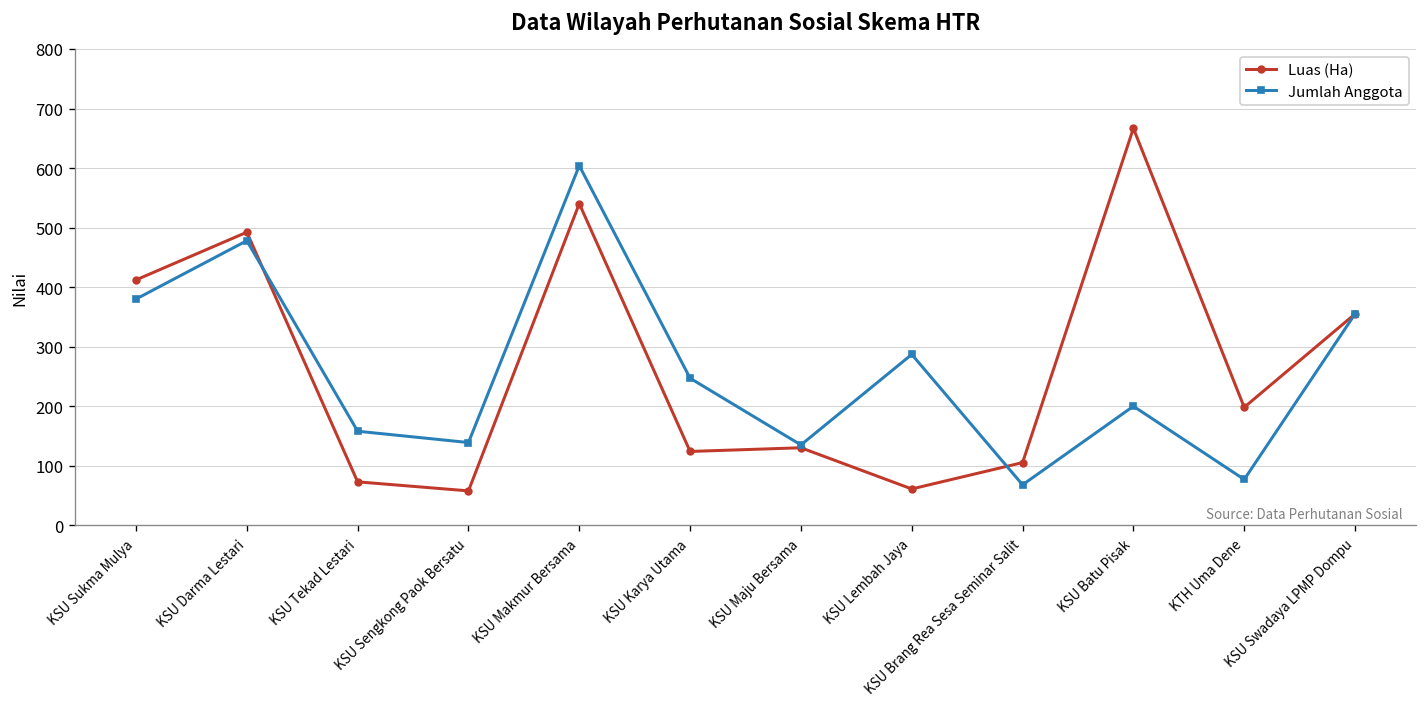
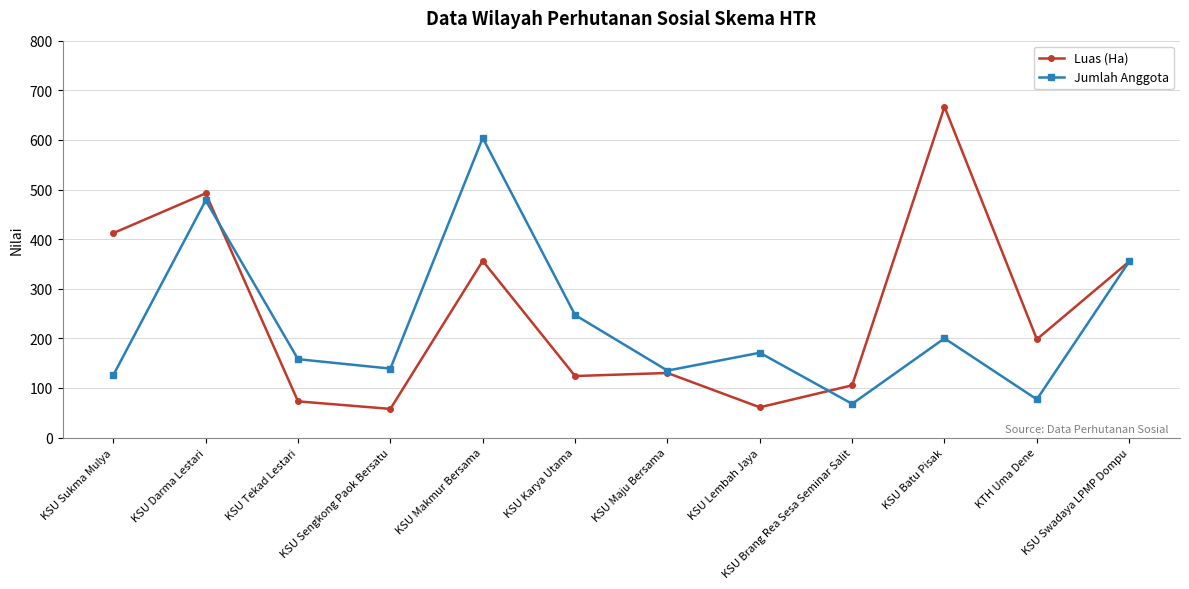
  {
    "Luas (Ha)": {
      "KSU Sukma Mulya": 410,
      "KSU Darma Lestari": 490,
      "KSU Tekad Lestari": 70,
      "KSU Sengkong Paok Bersatu": 60,
-     "KSU Makmur Bersama": 540,
+     "KSU Makmur Bersama": 360,
      "KSU Karya Utama": 120,
      "KSU Lembah Jaya": 60,
      "KSU Brang Rea Sesa Seminar Salit": 110,
      "KSU Batu Pisak": 670,
      "KTH Uma Dene": 200
    },
    "Jumlah Anggota": {
-     "KSU Sukma Mulya": 380,
+     "KSU Sukma Mulya": 130,
      "KSU Darma Lestari": 480,
      "KSU Tekad Lestari": 160,
      "KSU Sengkong Paok Bersatu": 140,
      "KSU Makmur Bersama": 600,
      "KSU Karya Utama": 250,
-     "KSU Lembah Jaya": 290,
+     "KSU Lembah Jaya": 170,
      "KSU Brang Rea Sesa Seminar Salit": 70,
      "KSU Batu Pisak": 200,
      "KTH Uma Dene": 80
    }
  }
